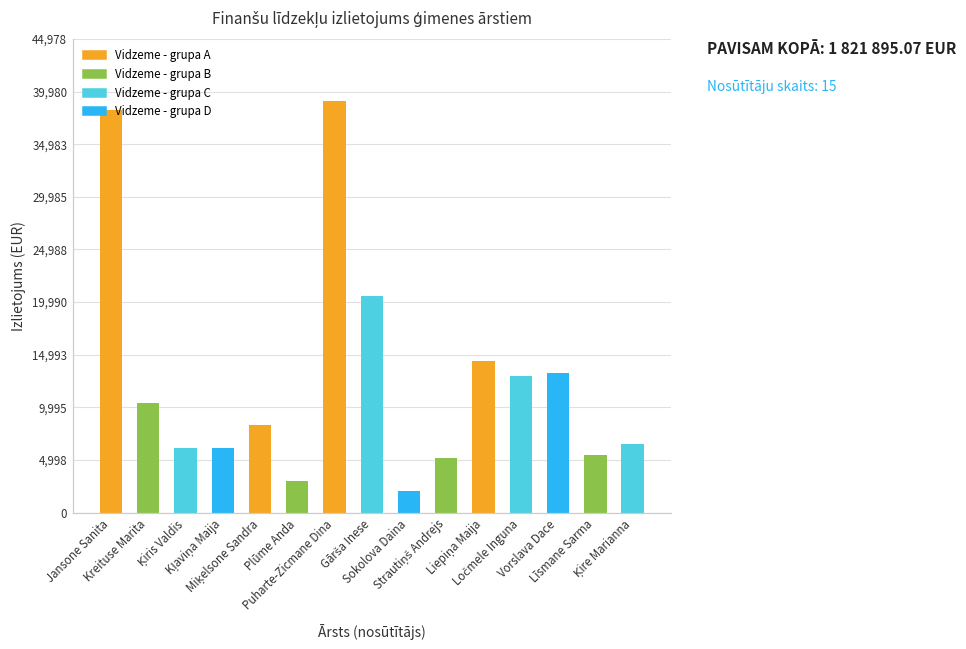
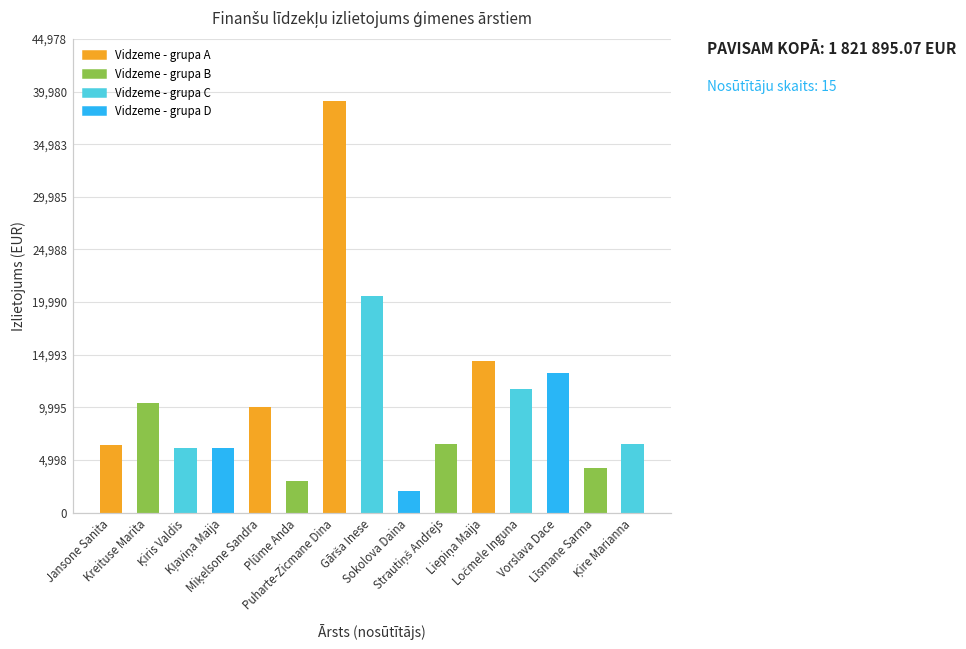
  {
-   "Jansone Sanita": "38,000",
+   "Jansone Sanita": "6,000",
    "Kreituse Marita": "10,000",
    "Ķiris Valdis": "6,000",
    "Kļaviņa Maija": "6,000",
-   "Miķelsone Sandra": "8,000",
+   "Miķelsone Sandra": "10,000",
    "Plūme Anda": "3,000",
    "Puharte-Zicmane Dina": "39,000",
    "Gārša Inese": "21,000",
    "Sokolova Daina": "2,000",
-   "Strautiņš Andrejs": "5,000",
+   "Strautiņš Andrejs": "7,000",
    "Liepiņa Maija": "14,000",
-   "Ločmele Inguna": "13,000",
+   "Ločmele Inguna": "12,000",
    "Vorslava Dace": "13,000",
-   "Līsmane Sarma": "5,000",
+   "Līsmane Sarma": "4,000",
    "Ķire Marianna": "7,000"
  }
